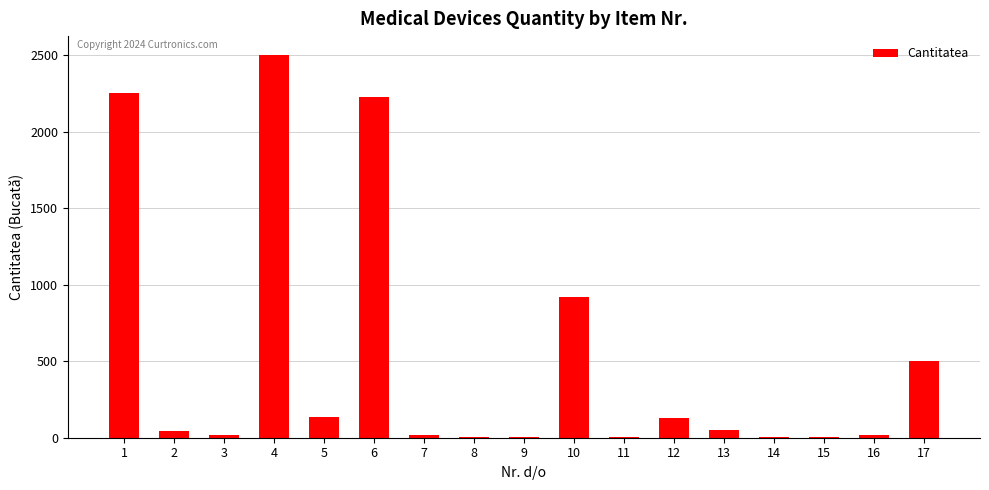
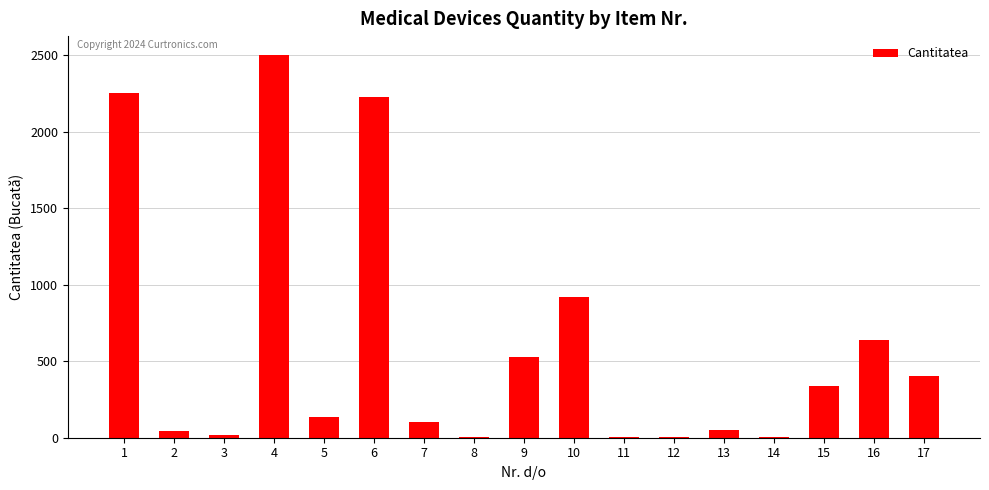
  {
    "1": 2250,
    "2": 50,
    "3": 20,
    "4": 2500,
    "5": 140,
    "6": 2230,
-   "7": 20,
-   "9": 10,
+   "7": 100,
+   "9": 530,
    "10": 920,
-   "12": 130,
+   "12": 0,
    "13": 50,
-   "15": 10,
-   "16": 20,
-   "17": 500
+   "15": 340,
+   "16": 640,
+   "17": 410
  }
